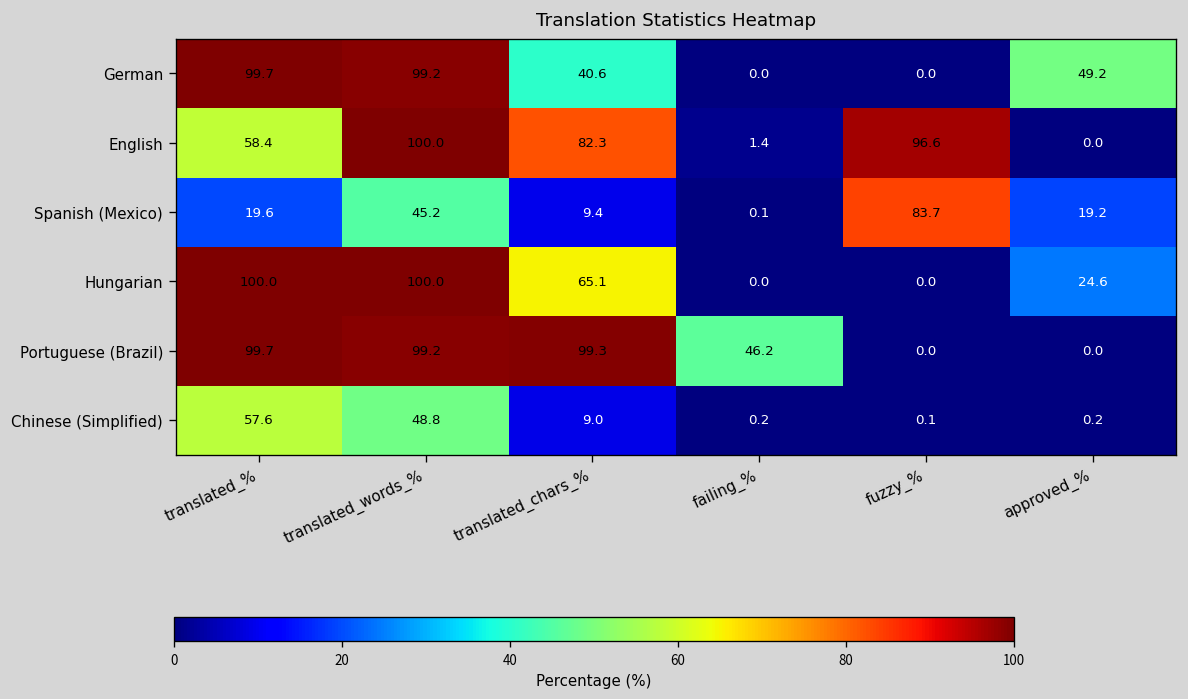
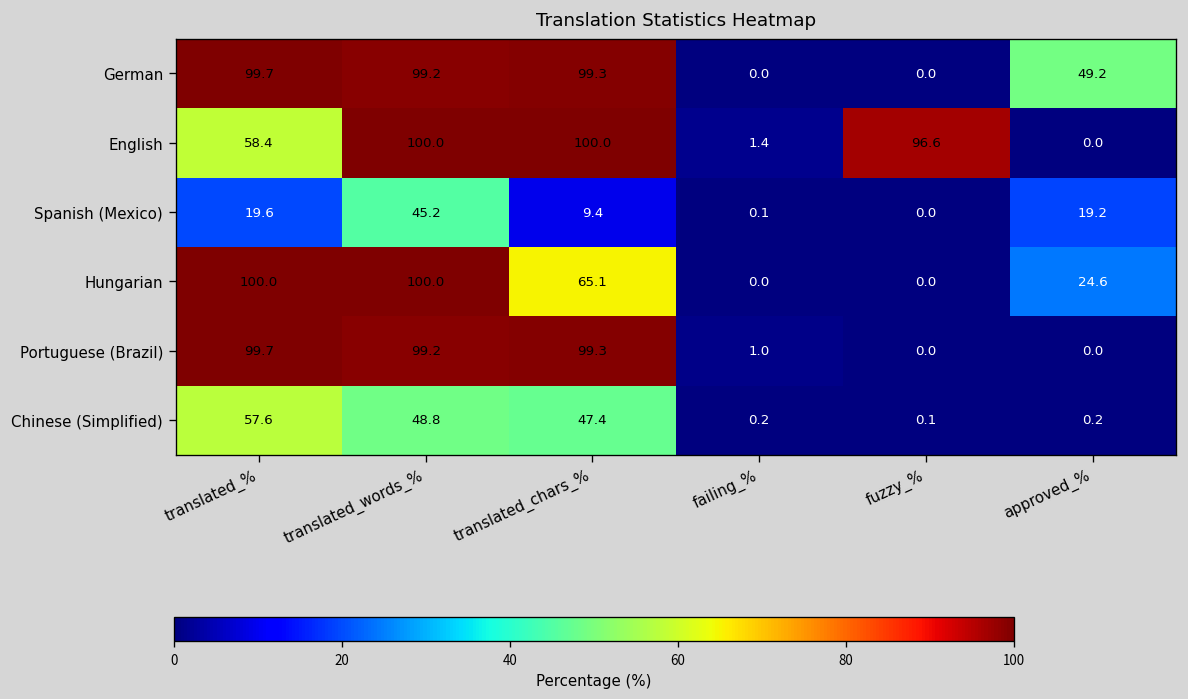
  {
    "German": {
      "translated_%": 99.7,
      "translated_words_%": 99.2,
-     "translated_chars_%": 40.6,
+     "translated_chars_%": 99.3,
      "failing_%": 0.0,
      "fuzzy_%": 0.0,
      "approved_%": 49.2
    },
    "English": {
      "translated_%": 58.4,
      "translated_words_%": 100.0,
-     "translated_chars_%": 82.3,
+     "translated_chars_%": 100.0,
      "failing_%": 1.4,
      "fuzzy_%": 96.6,
      "approved_%": 0.0
    },
    "Spanish (Mexico)": {
      "translated_%": 19.6,
      "translated_words_%": 45.2,
      "translated_chars_%": 9.4,
      "failing_%": 0.1,
-     "fuzzy_%": 83.7,
+     "fuzzy_%": 0.0,
      "approved_%": 19.2
    },
    "Hungarian": {
      "translated_%": 100.0,
      "translated_words_%": 100.0,
      "translated_chars_%": 65.1,
      "failing_%": 0.0,
      "fuzzy_%": 0.0,
      "approved_%": 24.6
    },
    "Portuguese (Brazil)": {
      "translated_%": 99.7,
      "translated_words_%": 99.2,
      "translated_chars_%": 99.3,
-     "failing_%": 46.2,
+     "failing_%": 1.0,
      "fuzzy_%": 0.0,
      "approved_%": 0.0
    },
    "Chinese (Simplified)": {
      "translated_%": 57.6,
      "translated_words_%": 48.8,
-     "translated_chars_%": 9.0,
+     "translated_chars_%": 47.4,
      "failing_%": 0.2,
      "fuzzy_%": 0.1,
      "approved_%": 0.2
    }
  }
